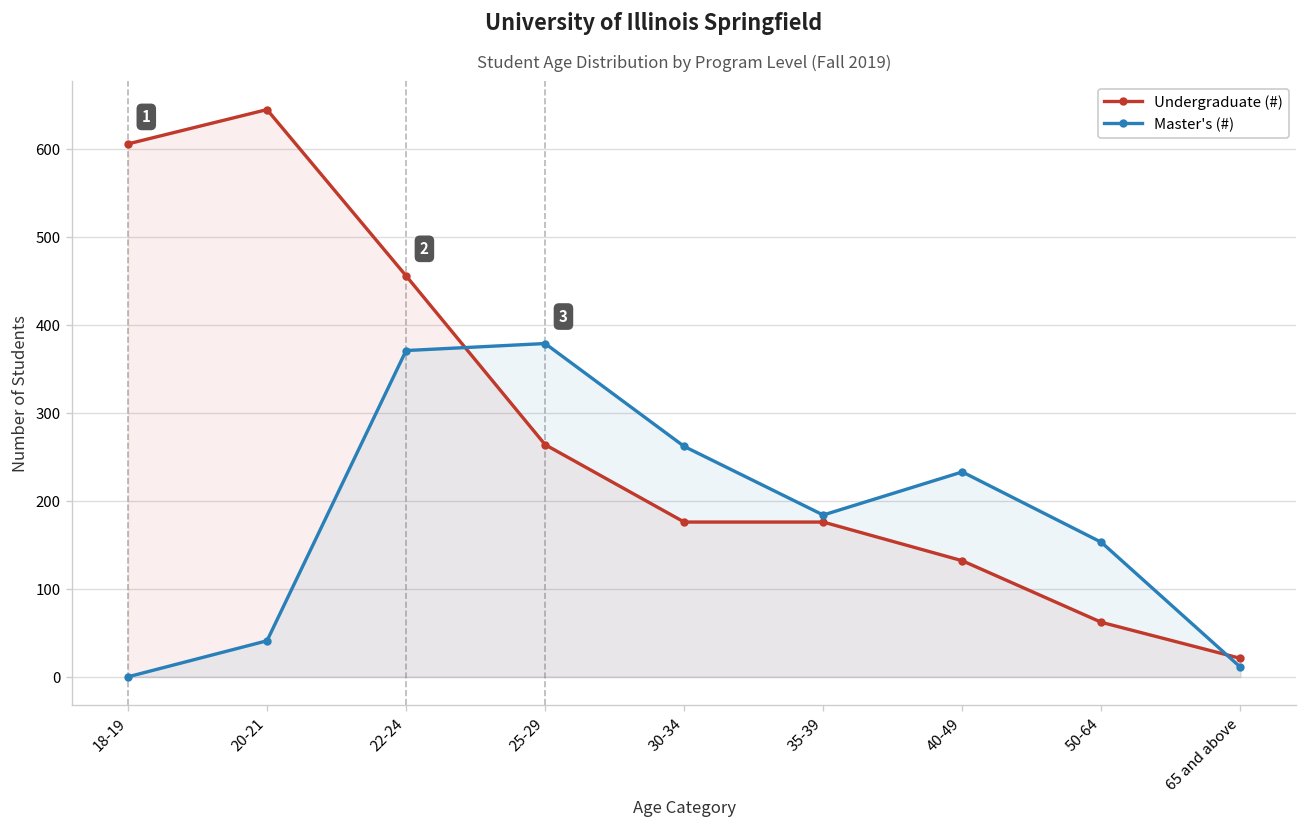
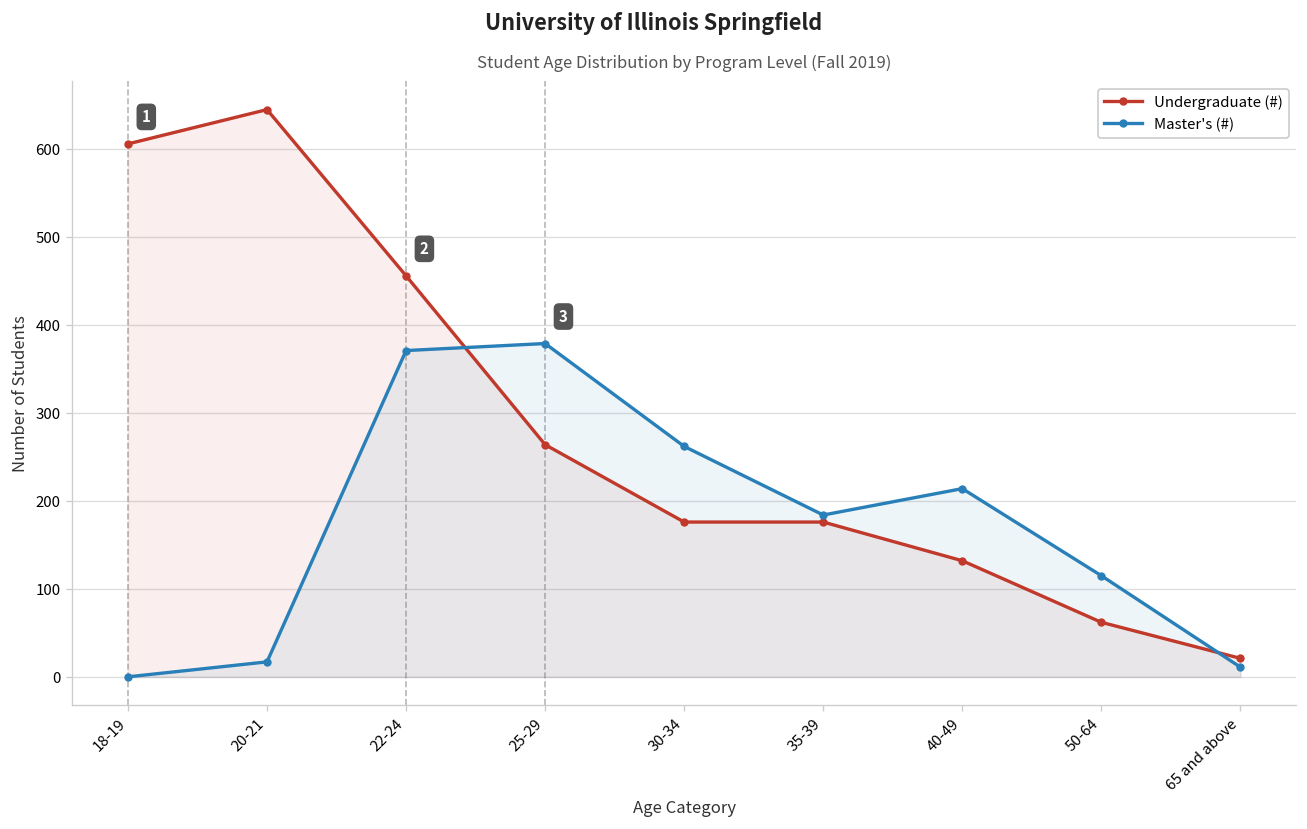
  {
    "Undergraduate (#)": {
      "20-21": 650,
      "25-29": 260,
      "30-34": 180,
      "35-39": 180,
      "40-49": 130,
      "50-64": 60,
      "65 and above": 20
    },
    "Master's (#)": {
      "18-19": 0,
-     "20-21": 40,
+     "20-21": 20,
      "22-24": 370,
      "30-34": 260,
      "35-39": 180,
-     "40-49": 230,
-     "50-64": 150,
+     "40-49": 210,
+     "50-64": 120,
      "65 and above": 10
    }
  }
